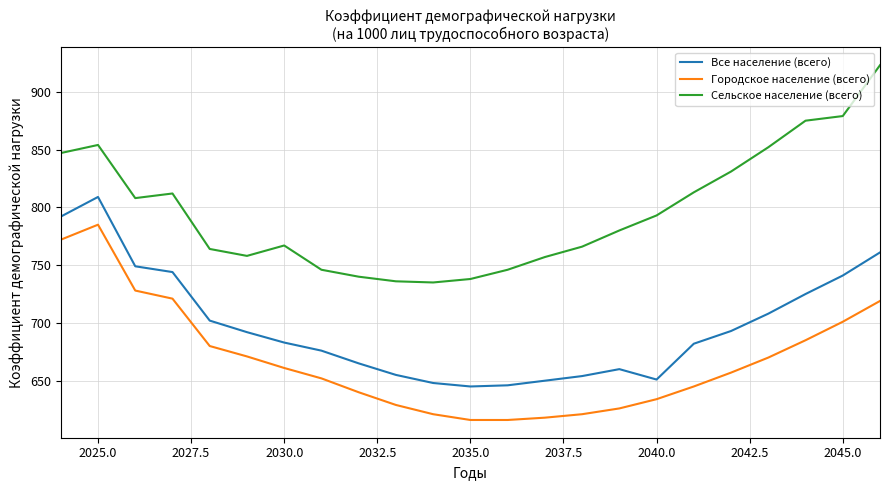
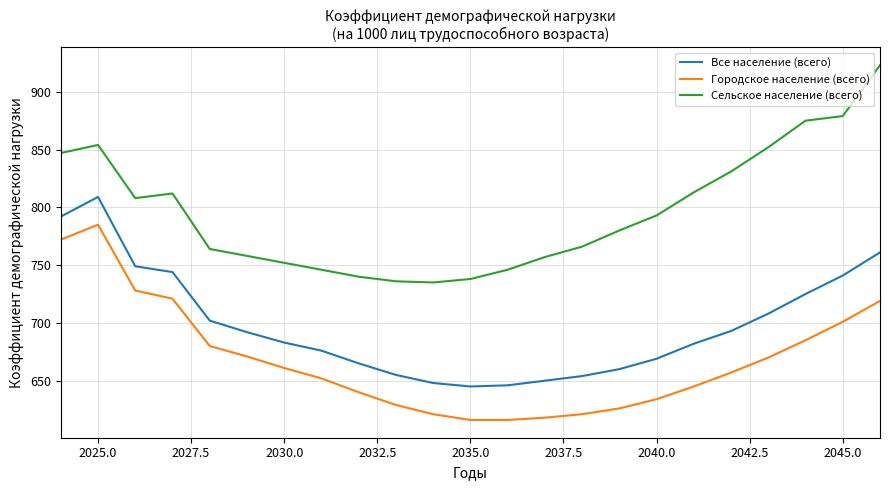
  {
    "Все население (всего)": {
      "2025.0": 809,
      "2030.0": 683,
      "2035.0": 645,
-     "2040.0": 651,
+     "2040.0": 669,
      "2045.0": 741
    },
    "Городское население (всего)": {
      "2025.0": 785,
      "2030.0": 661,
      "2035.0": 616,
      "2040.0": 634,
      "2045.0": 701
    },
    "Сельское население (всего)": {
      "2025.0": 854,
-     "2030.0": 767,
+     "2030.0": 752,
      "2035.0": 738,
      "2040.0": 793,
      "2045.0": 879
    }
  }
